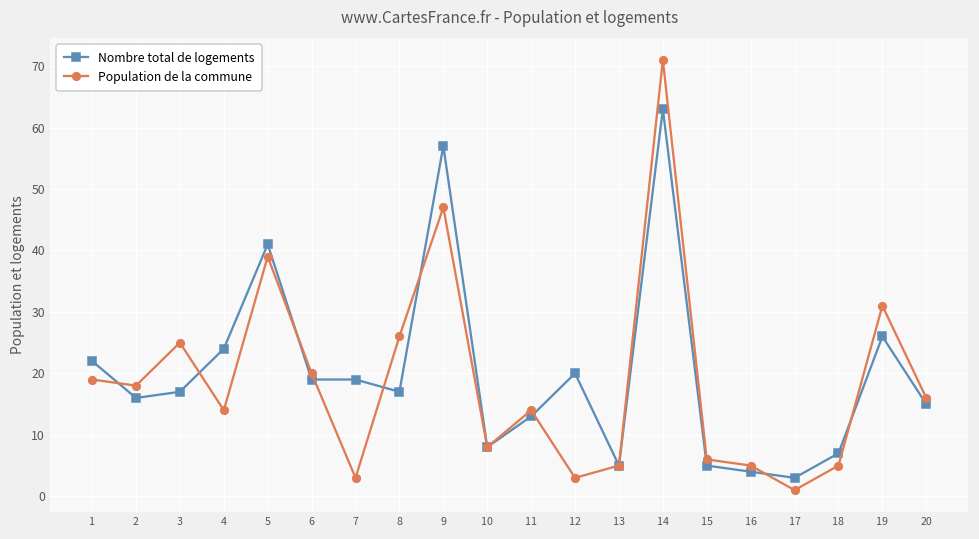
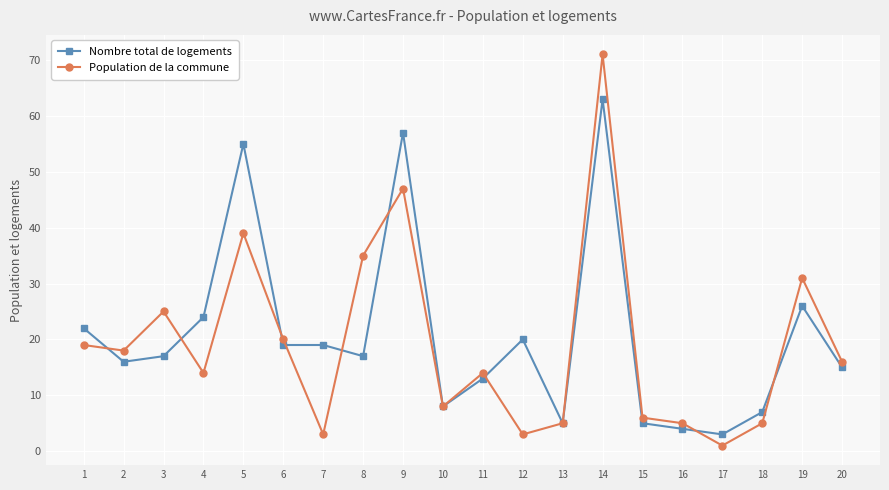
  {
    "Nombre total de logements": {
      "1": 22,
      "2": 16,
      "3": 17,
      "4": 24,
-     "5": 41,
+     "5": 55,
      "6": 19,
      "7": 19,
      "8": 17,
      "9": 57,
      "11": 13,
      "12": 20,
      "14": 63,
      "15": 5,
      "16": 4,
      "17": 3,
      "18": 7,
      "19": 26,
      "20": 15
    },
    "Population de la commune": {
      "1": 19,
      "2": 18,
      "3": 25,
      "4": 14,
      "5": 39,
      "6": 20,
      "7": 3,
-     "8": 26,
+     "8": 35,
      "9": 47,
      "11": 14,
      "12": 3,
      "14": 71,
      "15": 6,
      "16": 5,
      "17": 1,
      "18": 5,
      "19": 31,
      "20": 16
    }
  }
